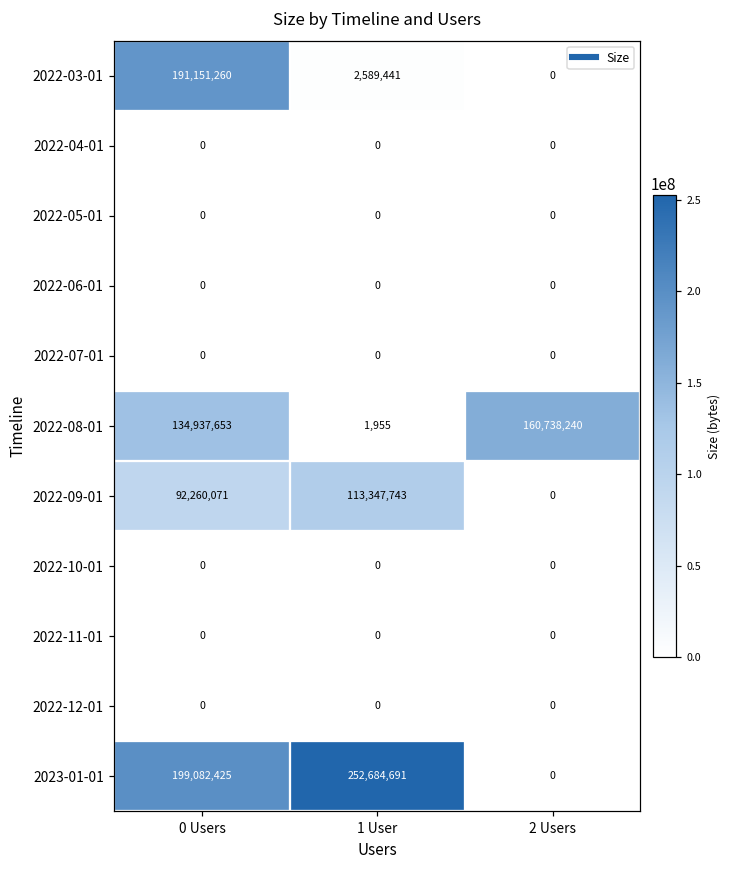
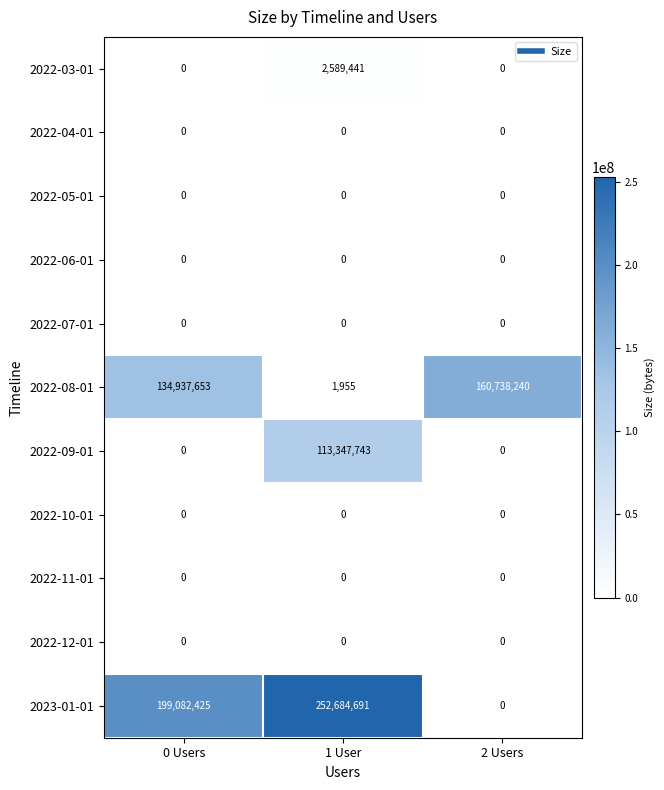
  {
    "2022-03-01": {
-     "0 Users": "191,151,260",
+     "0 Users": "0",
      "1 User": "2,589,441",
      "2 Users": "0"
    },
    "2022-04-01": {
      "0 Users": "0",
      "1 User": "0",
      "2 Users": "0"
    },
    "2022-05-01": {
      "0 Users": "0",
      "1 User": "0",
      "2 Users": "0"
    },
    "2022-06-01": {
      "0 Users": "0",
      "1 User": "0",
      "2 Users": "0"
    },
    "2022-07-01": {
      "0 Users": "0",
      "1 User": "0",
      "2 Users": "0"
    },
    "2022-08-01": {
      "0 Users": "134,937,653",
      "1 User": "1,955",
      "2 Users": "160,738,240"
    },
    "2022-09-01": {
-     "0 Users": "92,260,071",
+     "0 Users": "0",
      "1 User": "113,347,743",
      "2 Users": "0"
    },
    "2022-10-01": {
      "0 Users": "0",
      "1 User": "0",
      "2 Users": "0"
    },
    "2022-11-01": {
      "0 Users": "0",
      "1 User": "0",
      "2 Users": "0"
    },
    "2022-12-01": {
      "0 Users": "0",
      "1 User": "0",
      "2 Users": "0"
    },
    "2023-01-01": {
      "0 Users": "199,082,425",
      "1 User": "252,684,691",
      "2 Users": "0"
    }
  }
